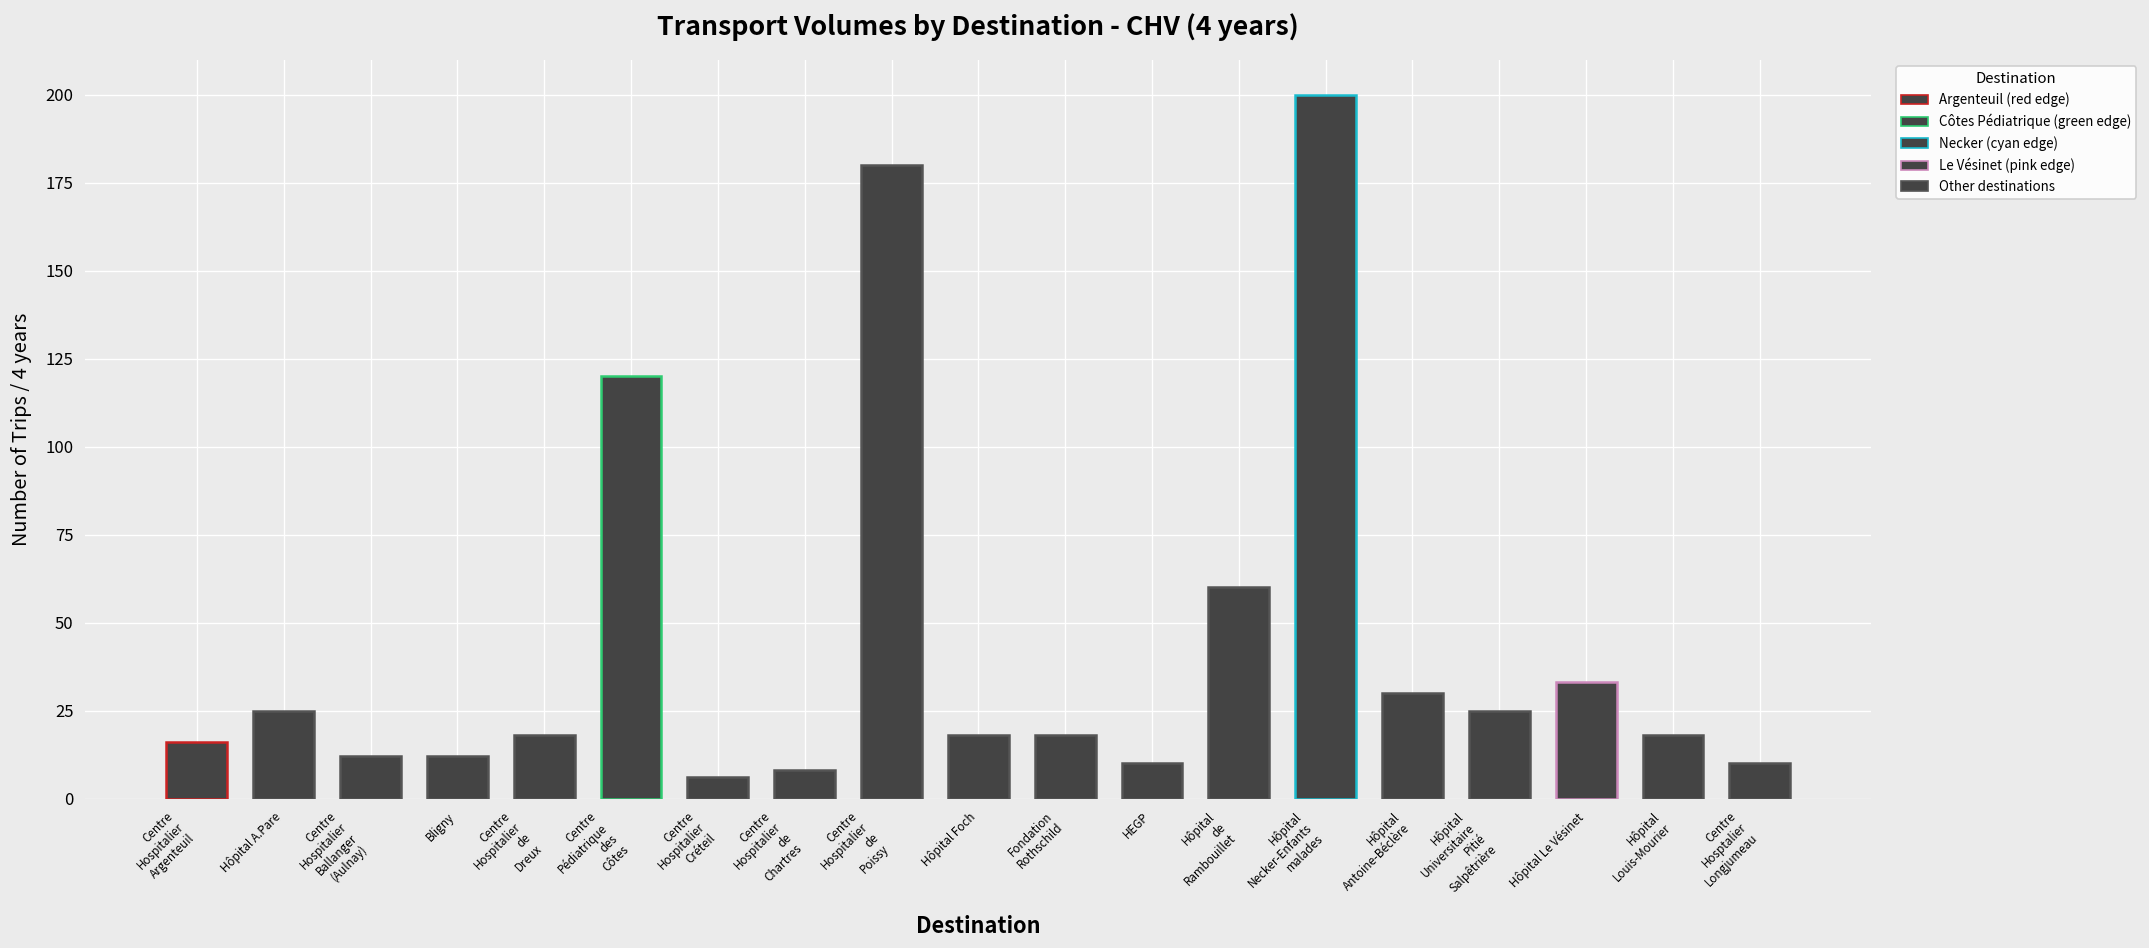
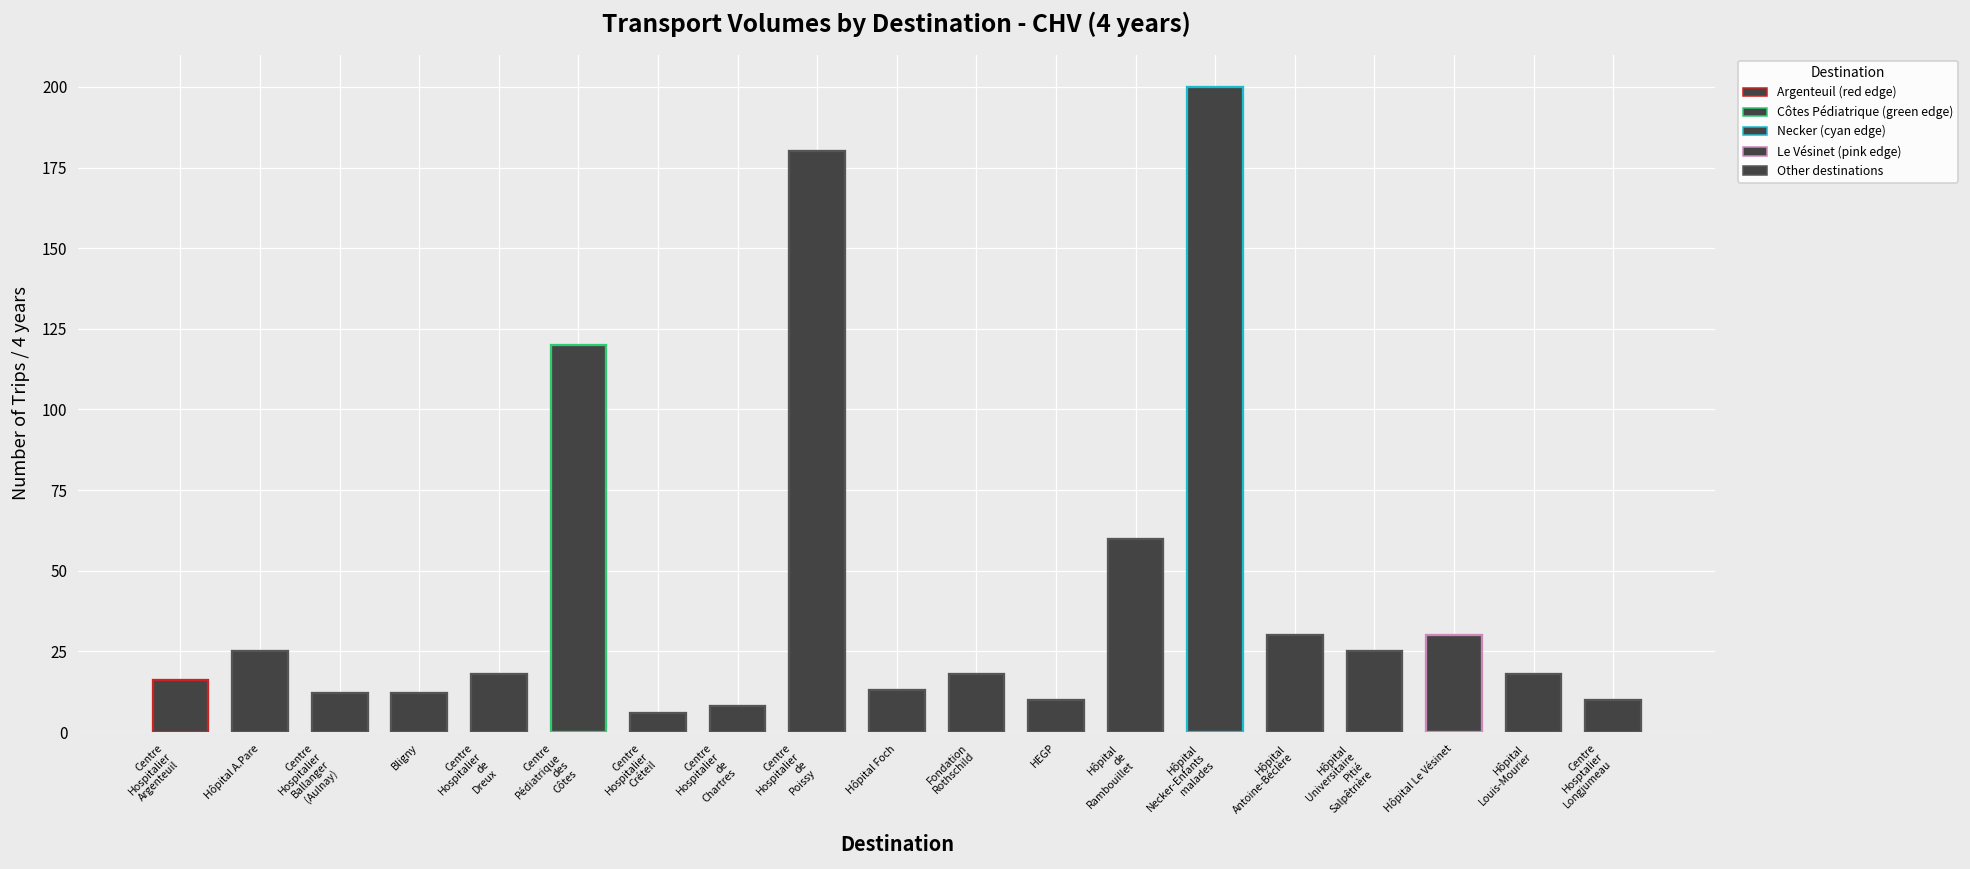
  {
    "Centre Hospitalier Argenteuil": 16,
    "Hôpital A.Pare": 25,
    "Centre Hospitalier Ballanger (Aulnay)": 12,
    "Bligny": 12,
    "Centre Hospitalier de Dreux": 18,
    "Centre Pédiatrique des Côtes": 120,
    "Centre Hospitalier Créteil": 6,
    "Centre Hospitalier de Chartres": 8,
    "Centre Hospitalier de Poissy": 180,
-   "Hôpital Foch": 18,
+   "Hôpital Foch": 13,
    "Fondation Rothschild": 18,
    "HEGP": 10,
    "Hôpital de Rambouillet": 60,
    "Hôpital Necker-Enfants malades": 200,
    "Hôpital Antoine-Béclère": 30,
    "Hôpital Universitaire Pitié Salpêtrière": 25,
-   "Hôpital Le Vésinet": 33,
+   "Hôpital Le Vésinet": 30,
    "Hôpital Louis-Mourier": 18,
    "Centre Hosptalier Longjumeau": 10
  }
